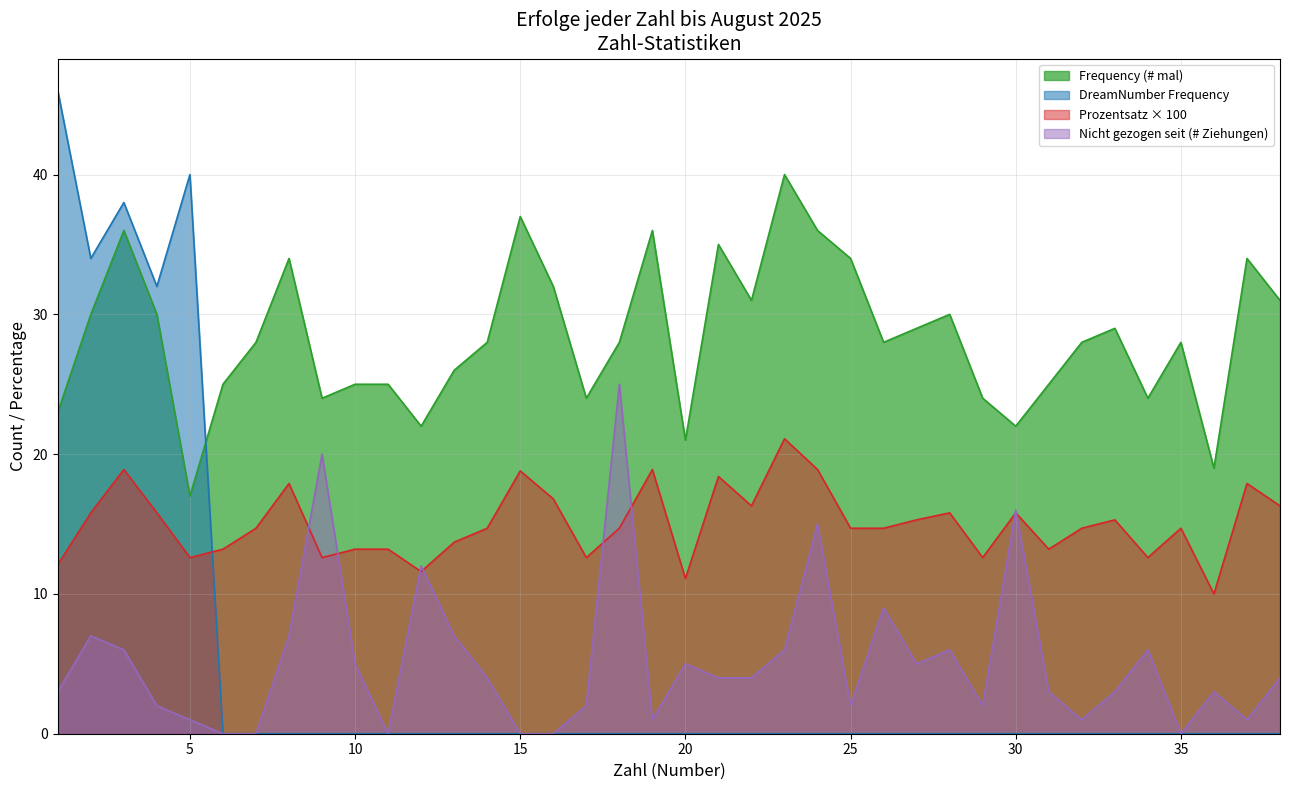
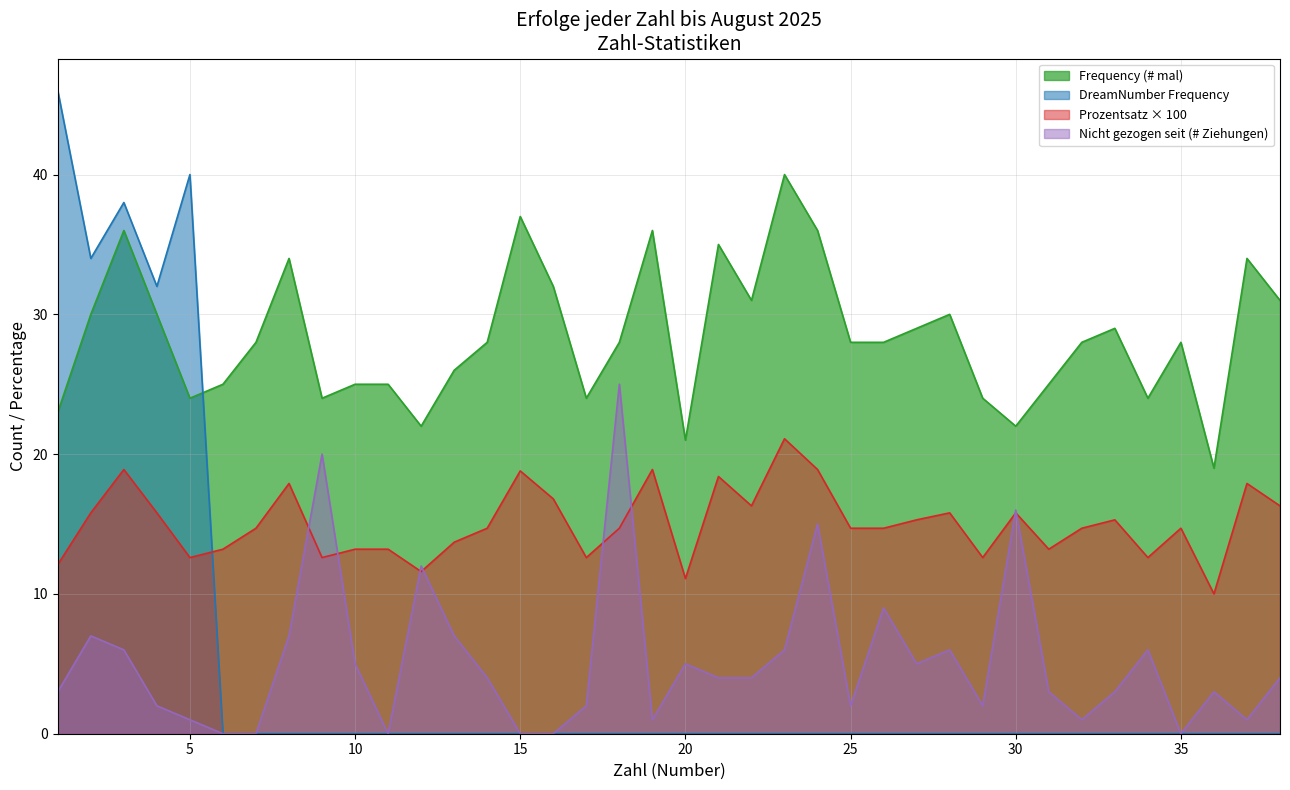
  {
    "Frequency (# mal)": {
-     "5": 17,
+     "5": 24,
      "10": 25,
      "15": 37,
      "20": 21,
-     "25": 34,
+     "25": 28,
      "30": 22,
      "35": 28
    },
    "DreamNumber Frequency": {
      "5": 40,
      "10": 0,
      "20": 0,
      "25": 0,
      "30": 0
    },
    "Prozentsatz × 100": {
      "5": 12.6,
      "10": 13.2,
      "15": 18.8,
      "20": 11,
      "25": 14.7,
      "30": 15.8,
      "35": 14.7
    },
    "Nicht gezogen seit (# Ziehungen)": {
      "5": 1,
      "10": 5,
      "20": 5,
      "25": 2,
      "30": 16
    }
  }
